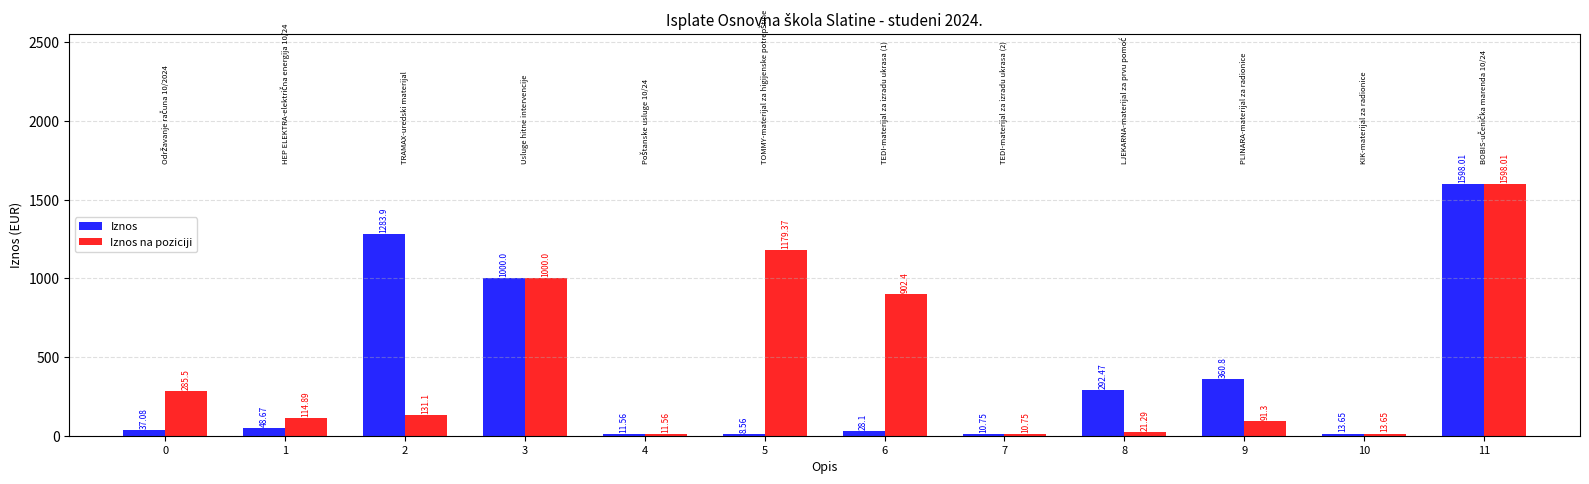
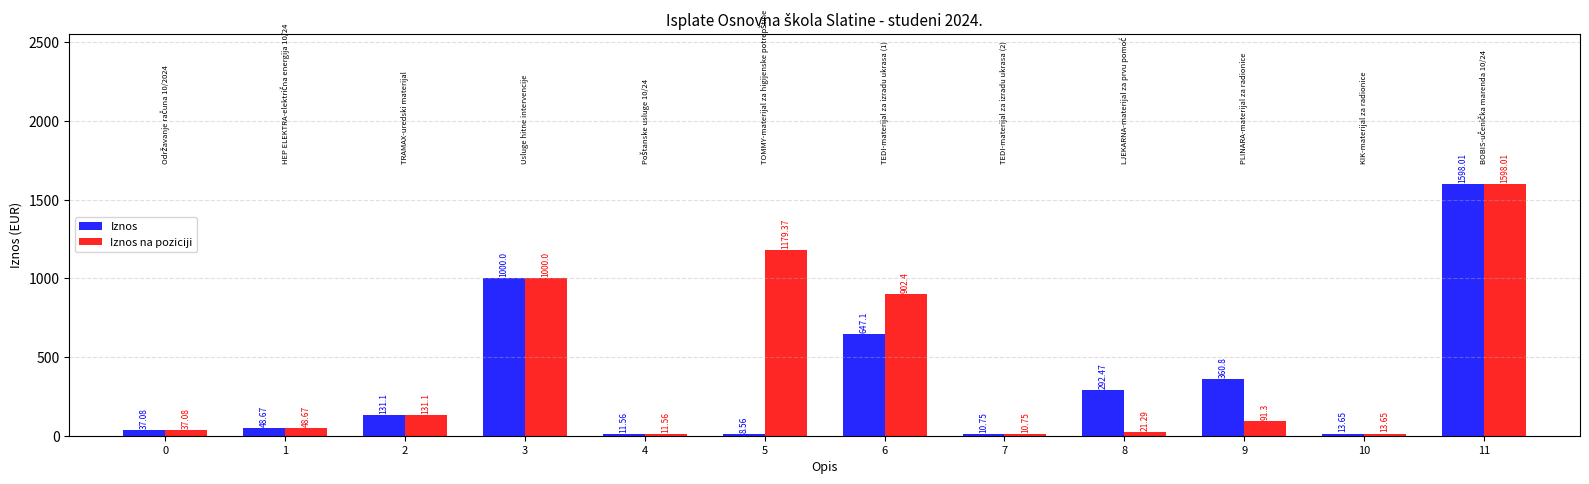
  {
    "Iznos": {
      "0": 37.08,
      "1": 48.67,
-     "2": 1283.9,
+     "2": 131.1,
      "3": 1000.0,
      "4": 11.56,
      "5": 8.56,
-     "6": 28.1,
+     "6": 647.1,
      "7": 10.75,
      "8": 292.47,
      "9": 360.8,
      "10": 13.65,
      "11": 1598.01
    },
    "Iznos na poziciji": {
-     "0": 285.5,
-     "1": 114.89,
+     "0": 37.08,
+     "1": 48.67,
      "2": 131.1,
      "3": 1000.0,
      "4": 11.56,
      "5": 1179.37,
      "6": 902.4,
      "7": 10.75,
      "8": 21.29,
      "9": 91.3,
      "10": 13.65,
      "11": 1598.01
    }
  }
